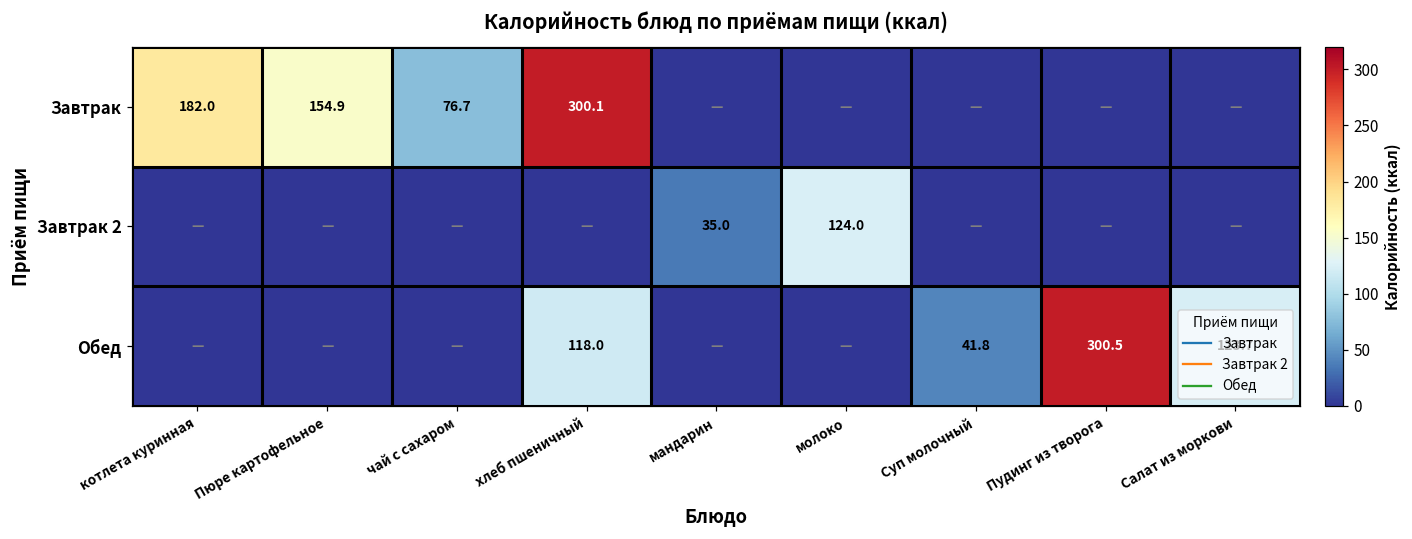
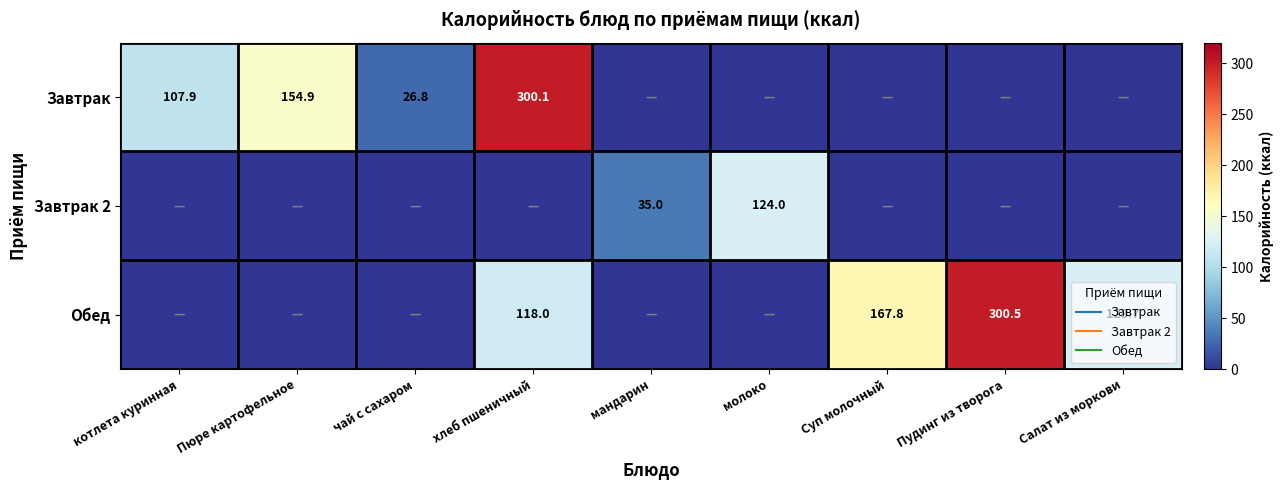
  {
    "Завтрак": {
-     "котлета куринная": 182.0,
+     "котлета куринная": 107.9,
      "Пюре картофельное": 154.9,
-     "чай с сахаром": 76.7,
+     "чай с сахаром": 26.8,
      "хлеб пшеничный": 300.1
    },
    "Завтрак 2": {
      "мандарин": 35.0,
      "молоко": 124.0
    },
    "Обед": {
      "хлеб пшеничный": 118.0,
-     "Суп молочный": 41.8,
+     "Суп молочный": 167.8,
      "Пудинг из творога": 300.5
    }
  }
